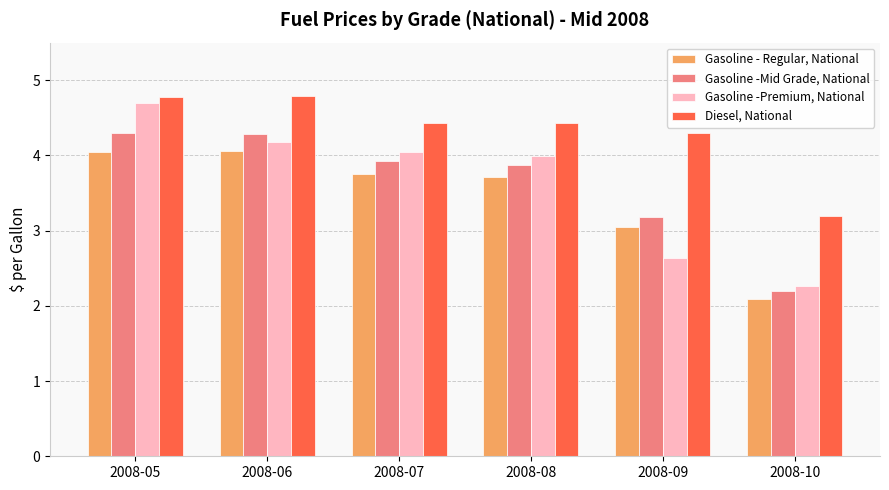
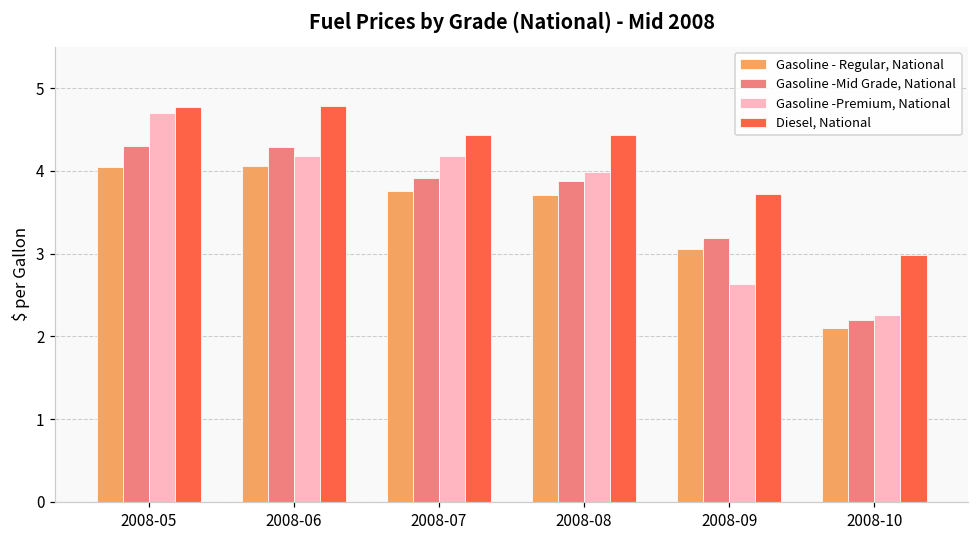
  {
    "Gasoline -Premium, National": {
      "2008-05": 4.7,
      "2008-06": 4.2,
-     "2008-07": 4.0,
+     "2008-07": 4.2,
      "2008-08": 4.0,
      "2008-09": 2.6,
      "2008-10": 2.3
    },
    "Diesel, National": {
      "2008-05": 4.8,
      "2008-06": 4.8,
      "2008-07": 4.4,
      "2008-08": 4.4,
-     "2008-09": 4.3,
-     "2008-10": 3.2
+     "2008-09": 3.7,
+     "2008-10": 3.0
    }
  }
